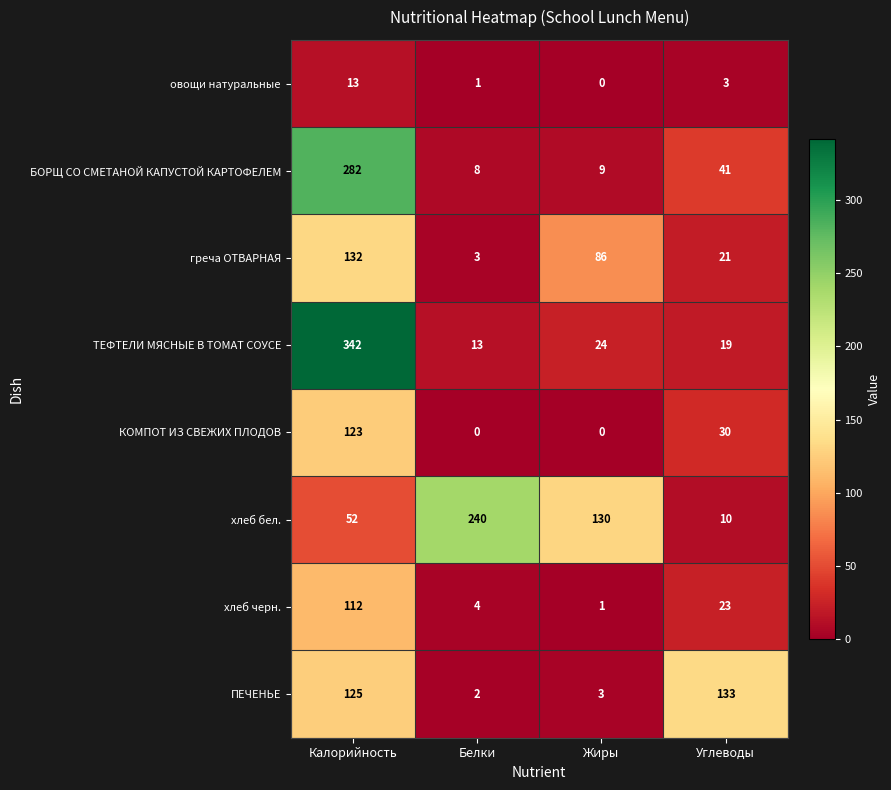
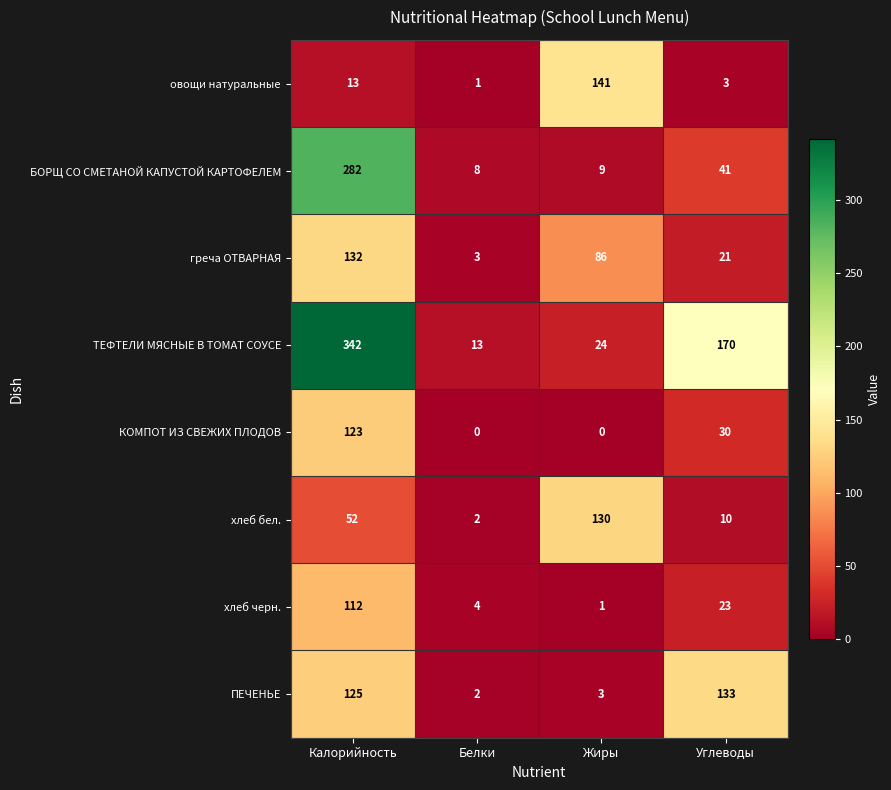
  {
    "овощи натуральные": {
      "Калорийность": 13,
      "Белки": 1,
-     "Жиры": 0,
+     "Жиры": 141,
      "Углеводы": 3
    },
    "БОРЩ СО СМЕТАНОЙ КАПУСТОЙ КАРТОФЕЛЕМ": {
      "Калорийность": 282,
      "Белки": 8,
      "Жиры": 9,
      "Углеводы": 41
    },
    "греча ОТВАРНАЯ": {
      "Калорийность": 132,
      "Белки": 3,
      "Жиры": 86,
      "Углеводы": 21
    },
    "ТЕФТЕЛИ МЯСНЫЕ В ТОМАТ СОУСЕ": {
      "Калорийность": 342,
      "Белки": 13,
      "Жиры": 24,
-     "Углеводы": 19
+     "Углеводы": 170
    },
    "КОМПОТ ИЗ СВЕЖИХ ПЛОДОВ": {
      "Калорийность": 123,
      "Белки": 0,
      "Жиры": 0,
      "Углеводы": 30
    },
    "хлеб бел.": {
      "Калорийность": 52,
-     "Белки": 240,
+     "Белки": 2,
      "Жиры": 130,
      "Углеводы": 10
    },
    "хлеб черн.": {
      "Калорийность": 112,
      "Белки": 4,
      "Жиры": 1,
      "Углеводы": 23
    },
    "ПЕЧЕНЬЕ": {
      "Калорийность": 125,
      "Белки": 2,
      "Жиры": 3,
      "Углеводы": 133
    }
  }
